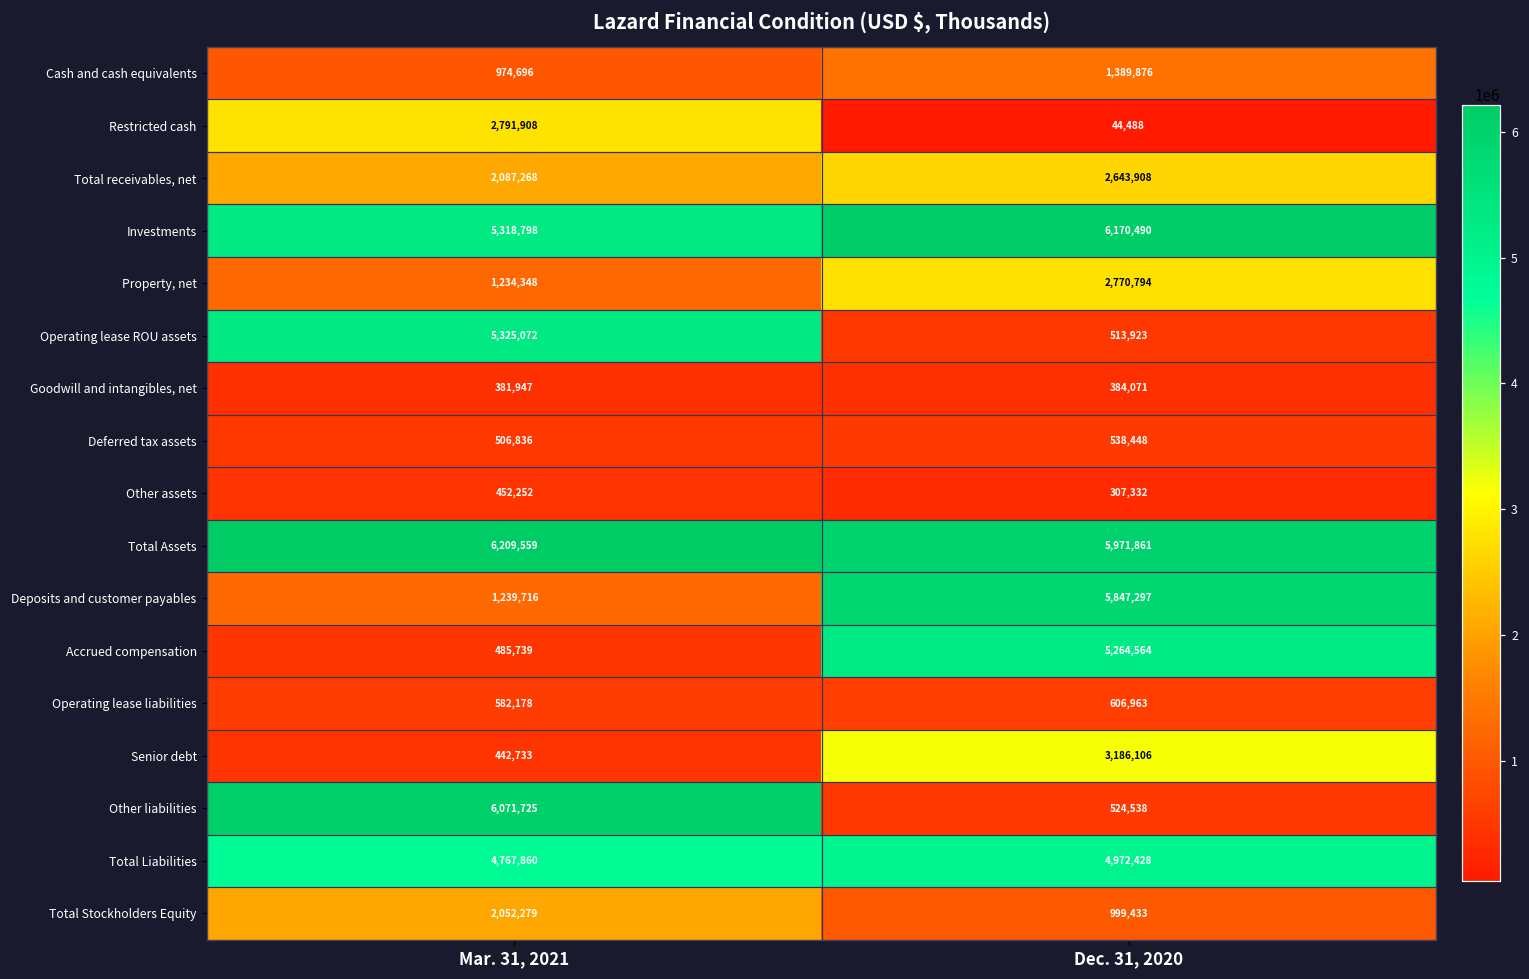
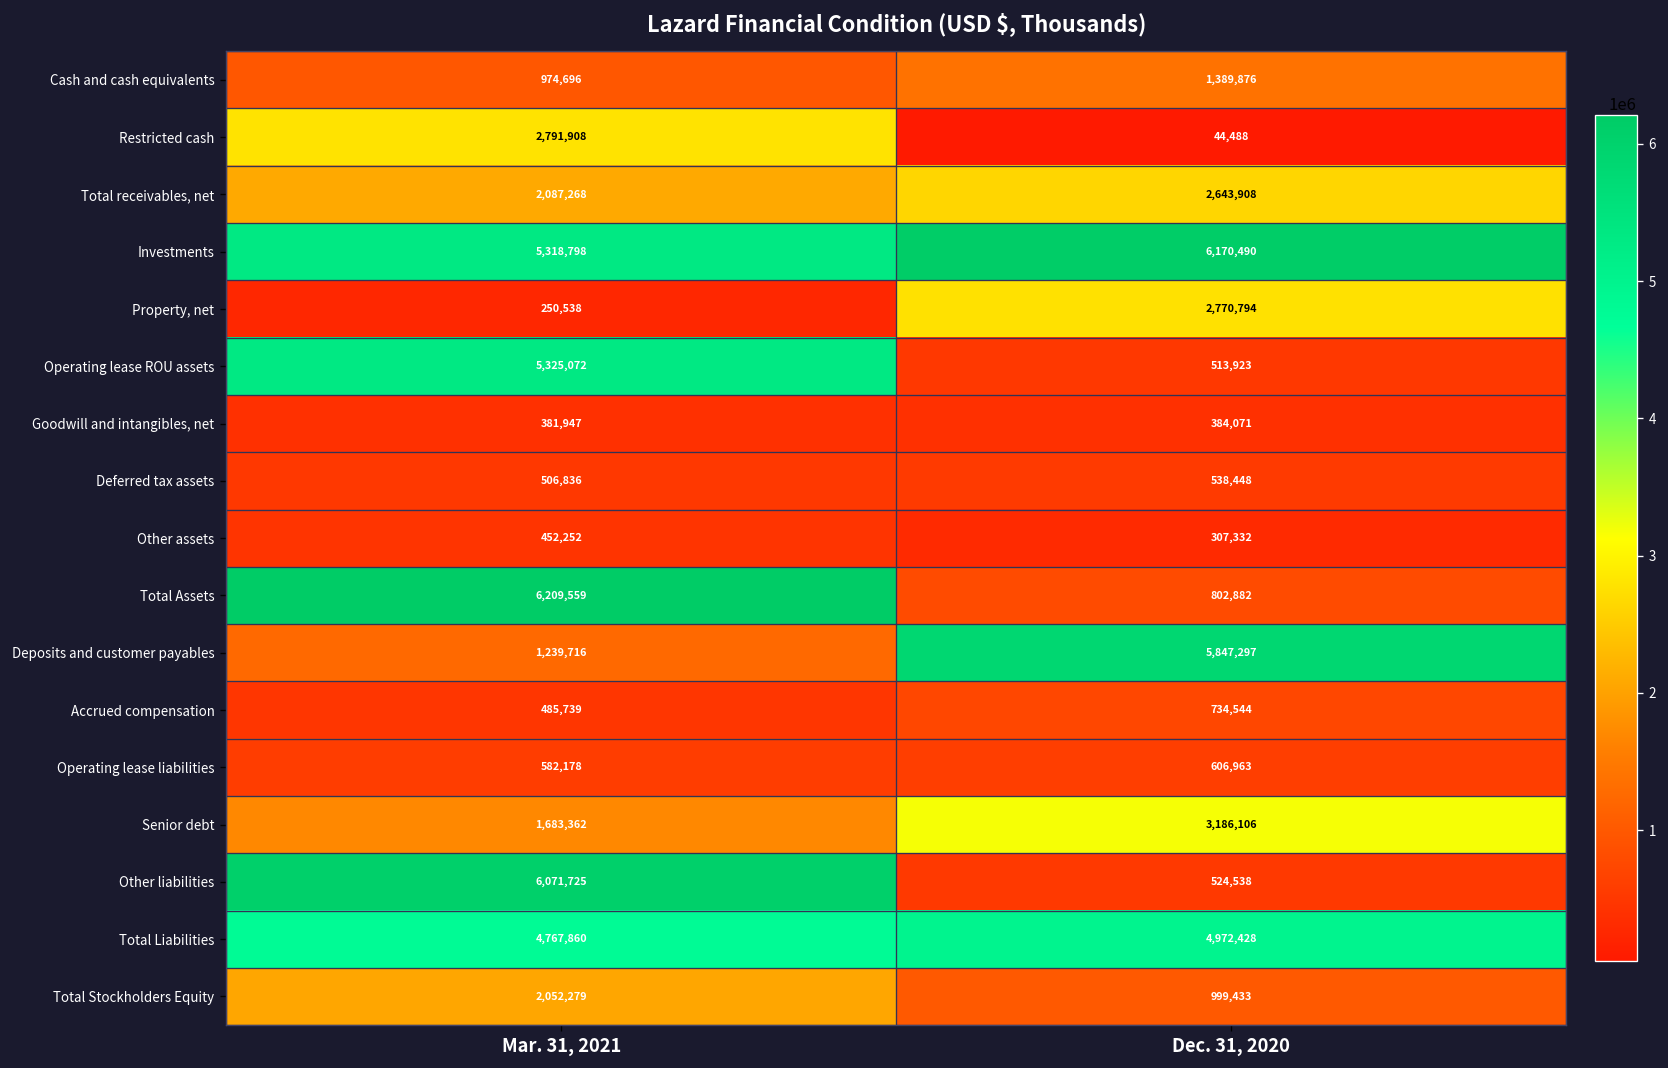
  {
    "Cash and cash equivalents": {
      "Mar. 31, 2021": "974,696",
      "Dec. 31, 2020": "1,389,876"
    },
    "Restricted cash": {
      "Mar. 31, 2021": "2,791,908",
      "Dec. 31, 2020": "44,488"
    },
    "Total receivables, net": {
      "Mar. 31, 2021": "2,087,268",
      "Dec. 31, 2020": "2,643,908"
    },
    "Investments": {
      "Mar. 31, 2021": "5,318,798",
      "Dec. 31, 2020": "6,170,490"
    },
    "Property, net": {
-     "Mar. 31, 2021": "1,234,348",
+     "Mar. 31, 2021": "250,538",
      "Dec. 31, 2020": "2,770,794"
    },
    "Operating lease ROU assets": {
      "Mar. 31, 2021": "5,325,072",
      "Dec. 31, 2020": "513,923"
    },
    "Goodwill and intangibles, net": {
      "Mar. 31, 2021": "381,947",
      "Dec. 31, 2020": "384,071"
    },
    "Deferred tax assets": {
      "Mar. 31, 2021": "506,836",
      "Dec. 31, 2020": "538,448"
    },
    "Other assets": {
      "Mar. 31, 2021": "452,252",
      "Dec. 31, 2020": "307,332"
    },
    "Total Assets": {
      "Mar. 31, 2021": "6,209,559",
-     "Dec. 31, 2020": "5,971,861"
+     "Dec. 31, 2020": "802,882"
    },
    "Deposits and customer payables": {
      "Mar. 31, 2021": "1,239,716",
      "Dec. 31, 2020": "5,847,297"
    },
    "Accrued compensation": {
      "Mar. 31, 2021": "485,739",
-     "Dec. 31, 2020": "5,264,564"
+     "Dec. 31, 2020": "734,544"
    },
    "Operating lease liabilities": {
      "Mar. 31, 2021": "582,178",
      "Dec. 31, 2020": "606,963"
    },
    "Senior debt": {
-     "Mar. 31, 2021": "442,733",
+     "Mar. 31, 2021": "1,683,362",
      "Dec. 31, 2020": "3,186,106"
    },
    "Other liabilities": {
      "Mar. 31, 2021": "6,071,725",
      "Dec. 31, 2020": "524,538"
    },
    "Total Liabilities": {
      "Mar. 31, 2021": "4,767,860",
      "Dec. 31, 2020": "4,972,428"
    },
    "Total Stockholders Equity": {
      "Mar. 31, 2021": "2,052,279",
      "Dec. 31, 2020": "999,433"
    }
  }
